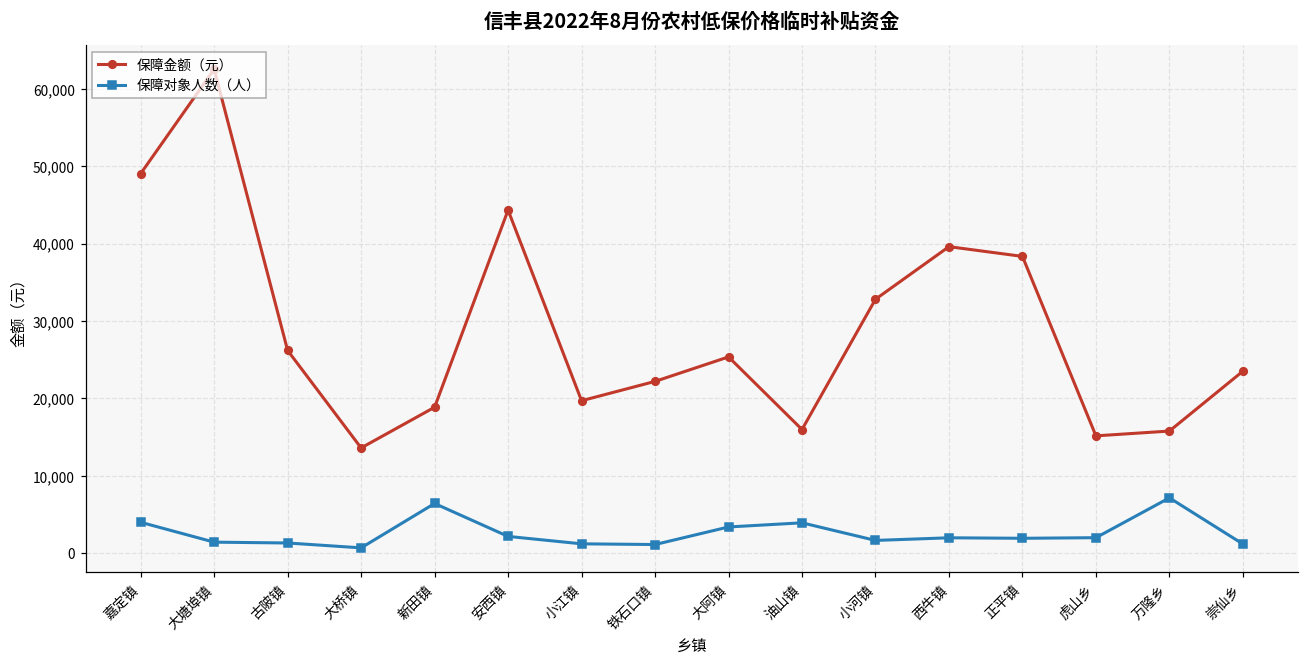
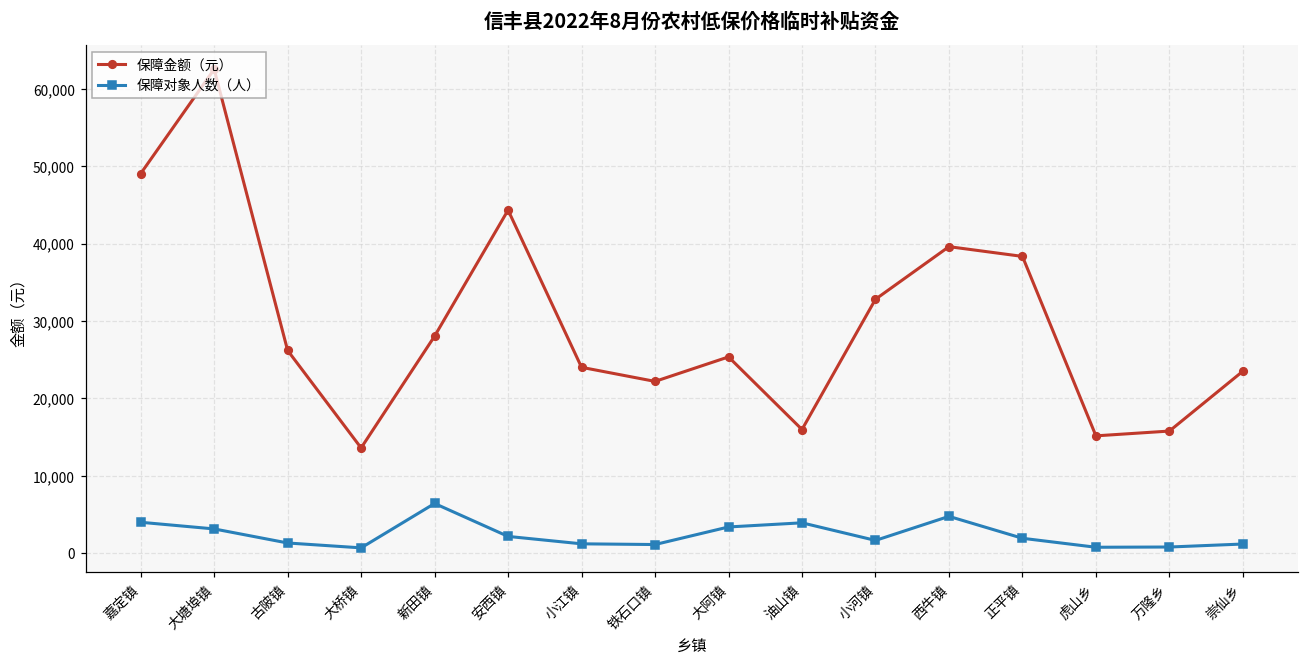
  {
    "保障金额（元）": {
      "嘉定镇": "49,000",
      "古陂镇": "26,000",
      "大桥镇": "14,000",
-     "新田镇": "19,000",
+     "新田镇": "28,000",
      "安西镇": "44,000",
-     "小江镇": "20,000",
+     "小江镇": "24,000",
      "铁石口镇": "22,000",
      "大阿镇": "25,000",
      "油山镇": "16,000",
      "小河镇": "33,000",
      "西牛镇": "40,000",
      "正平镇": "38,000",
      "虎山乡": "15,000",
      "万隆乡": "16,000",
      "崇仙乡": "24,000"
    },
    "保障对象人数（人）": {
      "嘉定镇": "4,000",
-     "大塘埠镇": "1,000",
+     "大塘埠镇": "3,000",
      "古陂镇": "1,000",
      "大桥镇": "1,000",
      "新田镇": "6,000",
      "安西镇": "2,000",
      "小江镇": "1,000",
      "铁石口镇": "1,000",
      "大阿镇": "3,000",
      "油山镇": "4,000",
      "小河镇": "2,000",
-     "西牛镇": "2,000",
+     "西牛镇": "5,000",
      "正平镇": "2,000",
-     "虎山乡": "2,000",
-     "万隆乡": "7,000",
+     "虎山乡": "1,000",
+     "万隆乡": "1,000",
      "崇仙乡": "1,000"
    }
  }
